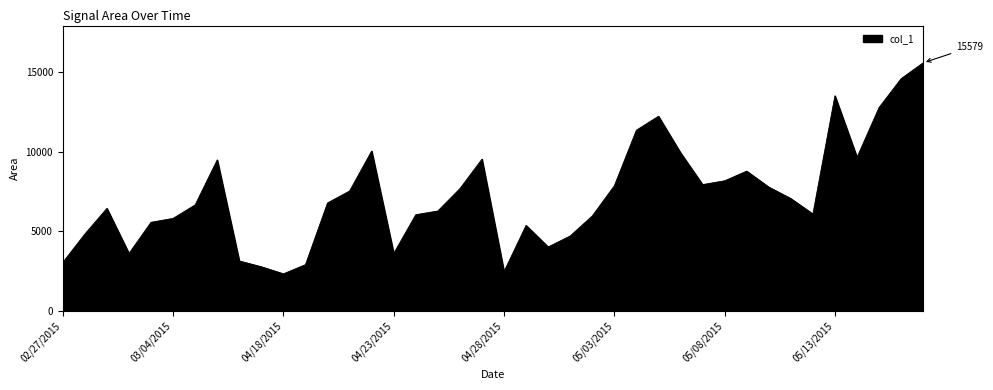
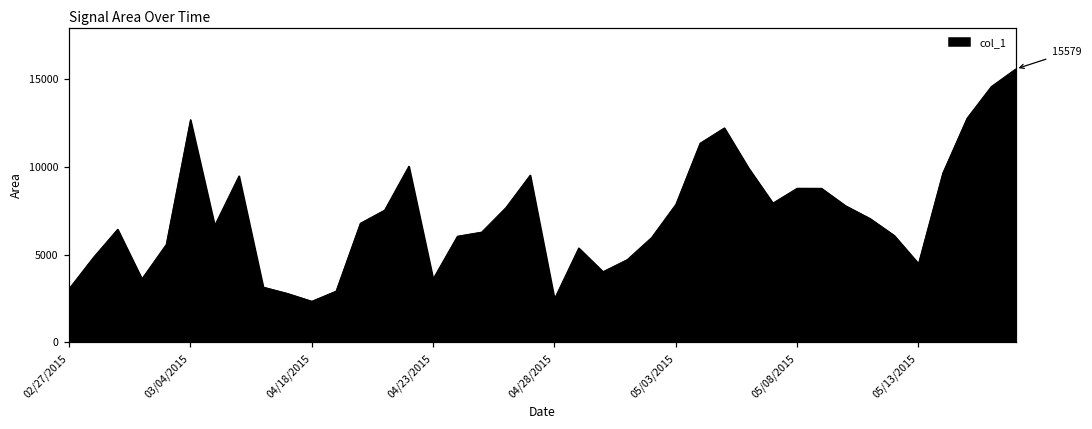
  {
    "02/27/2015": 3100,
-   "03/04/2015": 5800,
+   "03/04/2015": 12700,
    "04/18/2015": 2300,
    "04/23/2015": 3600,
    "04/28/2015": 2500,
    "05/03/2015": 7900,
-   "05/08/2015": 8200,
-   "05/13/2015": 13500
+   "05/08/2015": 8800,
+   "05/13/2015": 4500
  }
